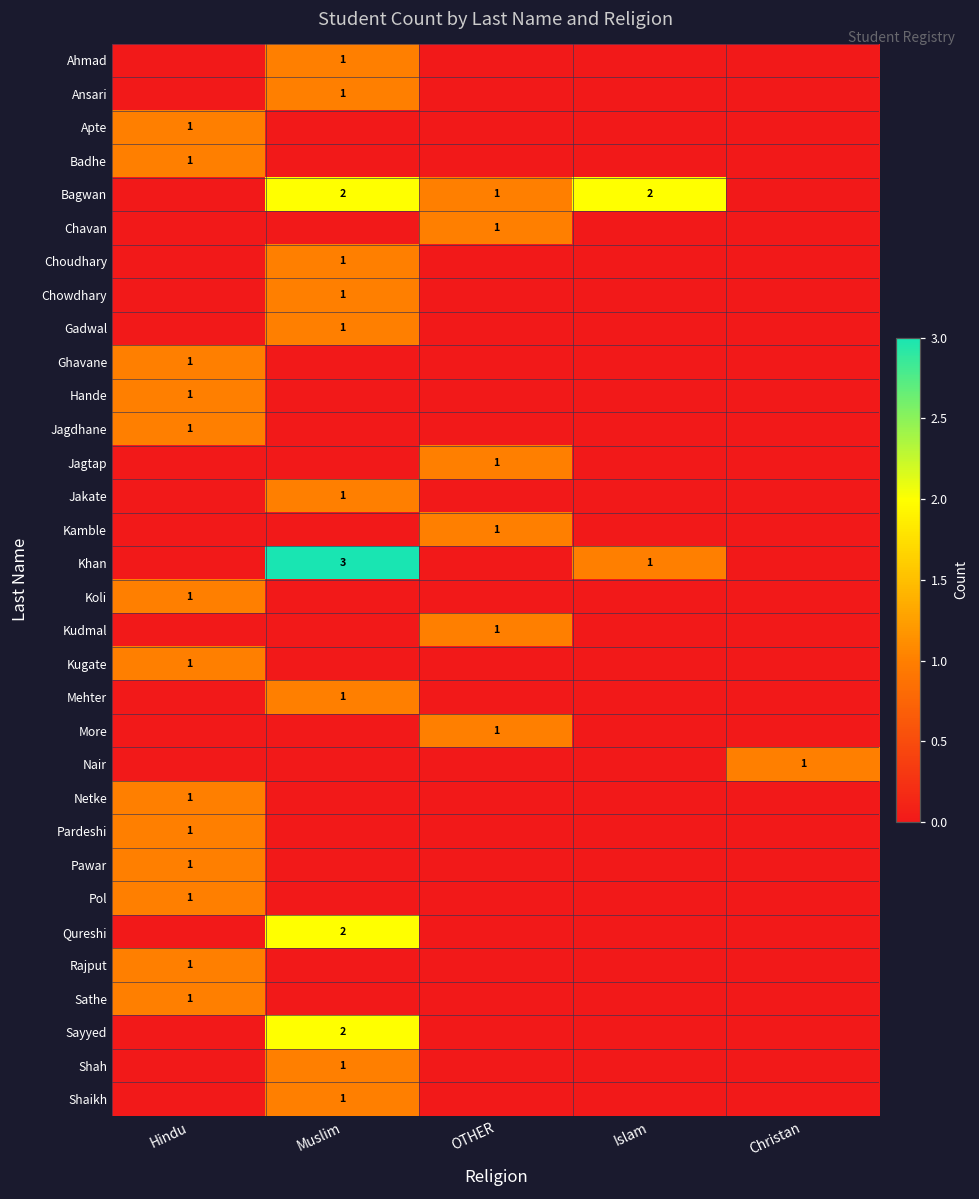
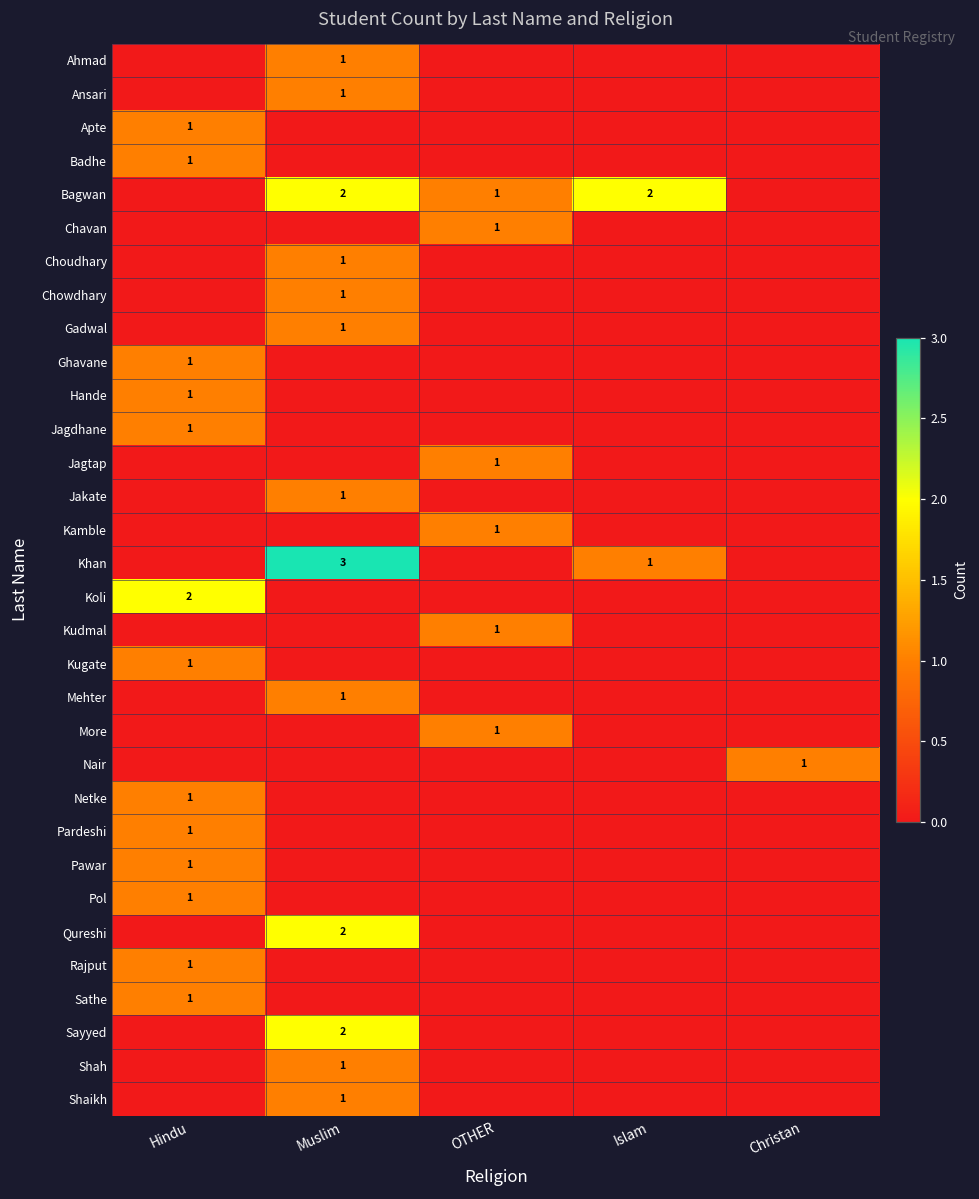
  {
    "Ahmad": {
      "Muslim": 1
    },
    "Ansari": {
      "Muslim": 1
    },
    "Apte": {
      "Hindu": 1
    },
    "Badhe": {
      "Hindu": 1
    },
    "Bagwan": {
      "Muslim": 2,
      "OTHER": 1,
      "Islam": 2
    },
    "Chavan": {
      "OTHER": 1
    },
    "Choudhary": {
      "Muslim": 1
    },
    "Chowdhary": {
      "Muslim": 1
    },
    "Gadwal": {
      "Muslim": 1
    },
    "Ghavane": {
      "Hindu": 1
    },
    "Hande": {
      "Hindu": 1
    },
    "Jagdhane": {
      "Hindu": 1
    },
    "Jagtap": {
      "OTHER": 1
    },
    "Jakate": {
      "Muslim": 1
    },
    "Kamble": {
      "OTHER": 1
    },
    "Khan": {
      "Muslim": 3,
      "Islam": 1
    },
    "Koli": {
-     "Hindu": 1
+     "Hindu": 2
    },
    "Kudmal": {
      "OTHER": 1
    },
    "Kugate": {
      "Hindu": 1
    },
    "Mehter": {
      "Muslim": 1
    },
    "More": {
      "OTHER": 1
    },
    "Nair": {
      "Christan": 1
    },
    "Netke": {
      "Hindu": 1
    },
    "Pardeshi": {
      "Hindu": 1
    },
    "Pawar": {
      "Hindu": 1
    },
    "Pol": {
      "Hindu": 1
    },
    "Qureshi": {
      "Muslim": 2
    },
    "Rajput": {
      "Hindu": 1
    },
    "Sathe": {
      "Hindu": 1
    },
    "Sayyed": {
      "Muslim": 2
    },
    "Shah": {
      "Muslim": 1
    },
    "Shaikh": {
      "Muslim": 1
    }
  }
